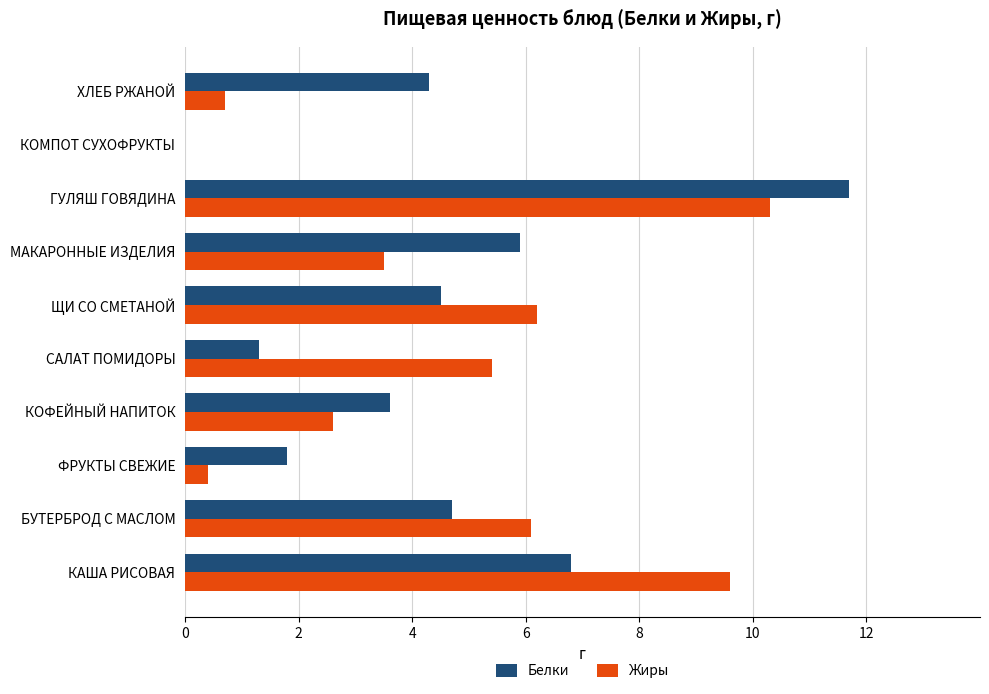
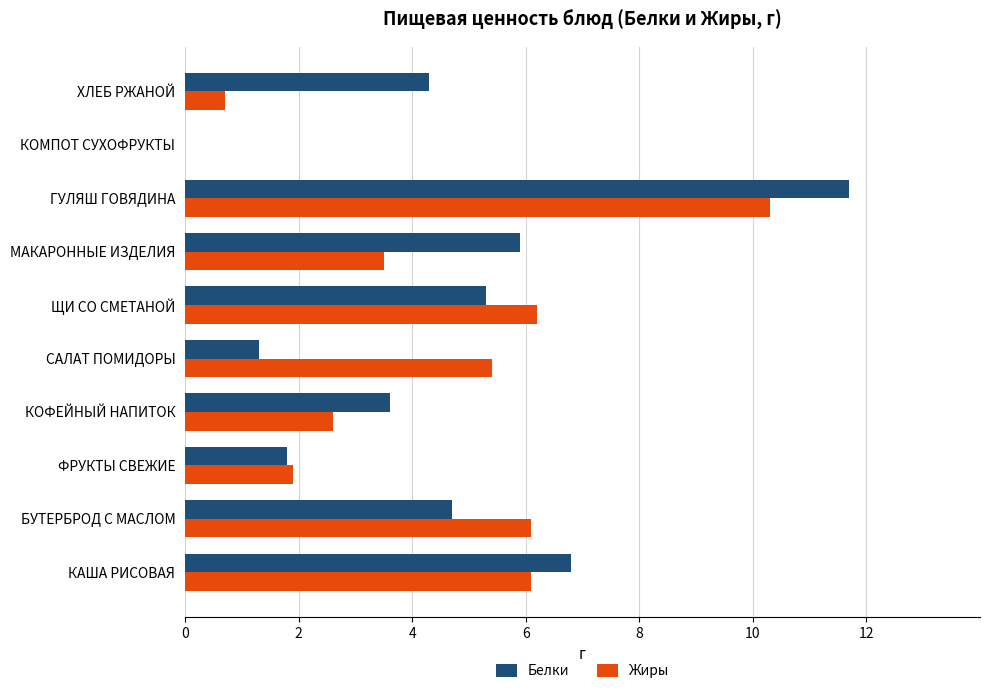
  {
    "Белки": {
      "ХЛЕБ РЖАНОЙ": 4.3,
      "КОМПОТ СУХОФРУКТЫ": 0.0,
      "ГУЛЯШ ГОВЯДИНА": 11.7,
      "МАКАРОННЫЕ ИЗДЕЛИЯ": 5.9,
-     "ЩИ СО СМЕТАНОЙ": 4.5,
+     "ЩИ СО СМЕТАНОЙ": 5.3,
      "САЛАТ ПОМИДОРЫ": 1.3,
      "КОФЕЙНЫЙ НАПИТОК": 3.6,
      "ФРУКТЫ СВЕЖИЕ": 1.8,
      "БУТЕРБРОД С МАСЛОМ": 4.7,
      "КАША РИСОВАЯ": 6.8
    },
    "Жиры": {
      "ХЛЕБ РЖАНОЙ": 0.7,
      "КОМПОТ СУХОФРУКТЫ": 0.0,
      "ГУЛЯШ ГОВЯДИНА": 10.3,
      "МАКАРОННЫЕ ИЗДЕЛИЯ": 3.5,
      "ЩИ СО СМЕТАНОЙ": 6.2,
      "САЛАТ ПОМИДОРЫ": 5.4,
      "КОФЕЙНЫЙ НАПИТОК": 2.6,
-     "ФРУКТЫ СВЕЖИЕ": 0.4,
+     "ФРУКТЫ СВЕЖИЕ": 1.9,
      "БУТЕРБРОД С МАСЛОМ": 6.1,
-     "КАША РИСОВАЯ": 9.6
+     "КАША РИСОВАЯ": 6.1
    }
  }
